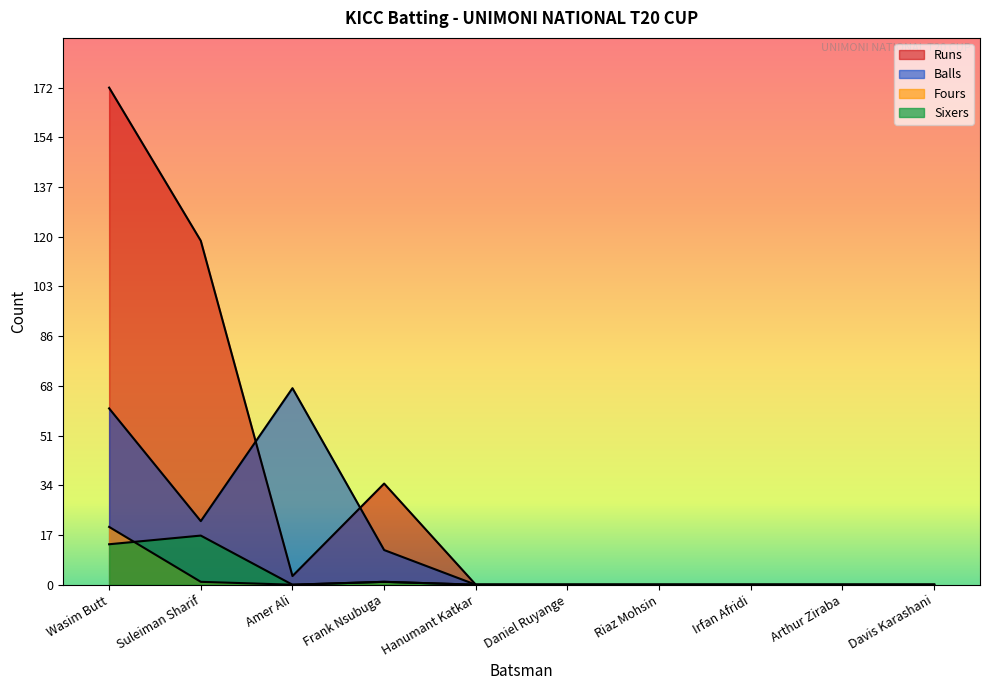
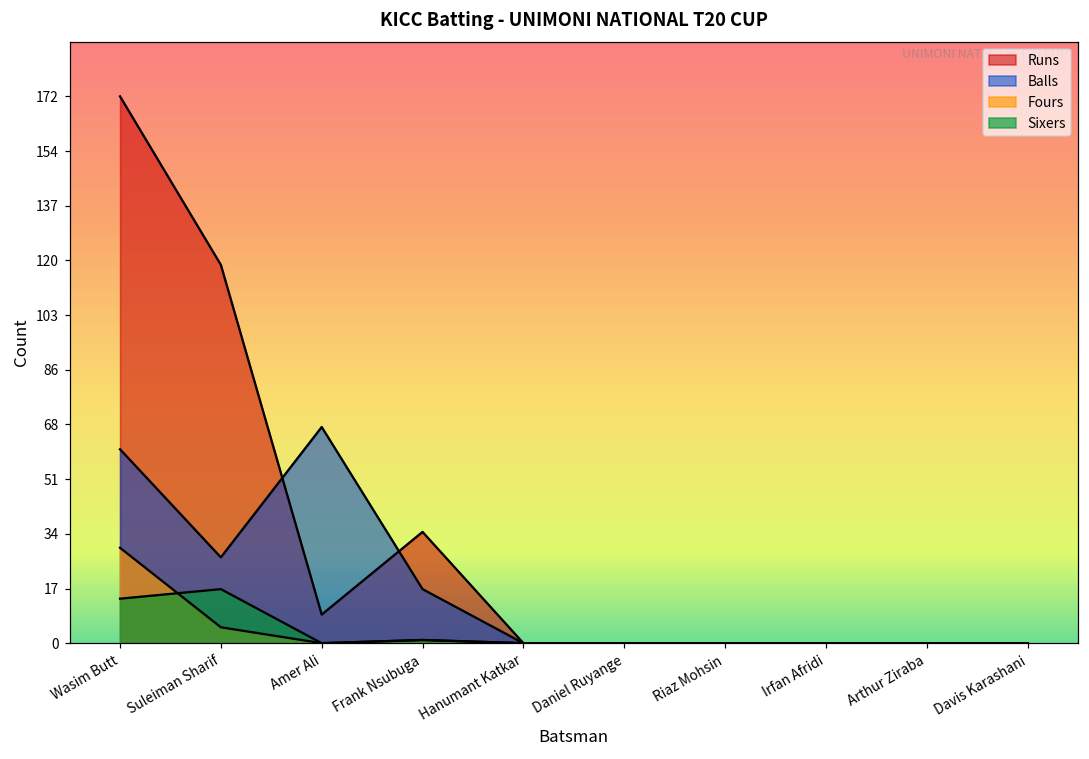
  {
    "Runs": {
      "Wasim Butt": 172,
      "Suleiman Sharif": 119,
-     "Amer Ali": 3,
+     "Amer Ali": 9,
      "Frank Nsubuga": 35
    },
    "Balls": {
      "Wasim Butt": 61,
-     "Suleiman Sharif": 22,
+     "Suleiman Sharif": 27,
      "Amer Ali": 68,
-     "Frank Nsubuga": 12
+     "Frank Nsubuga": 17
    },
    "Fours": {
-     "Wasim Butt": 20,
-     "Suleiman Sharif": 1
+     "Wasim Butt": 30,
+     "Suleiman Sharif": 5
    },
    "Sixers": {
      "Wasim Butt": 14,
      "Suleiman Sharif": 17
    }
  }
